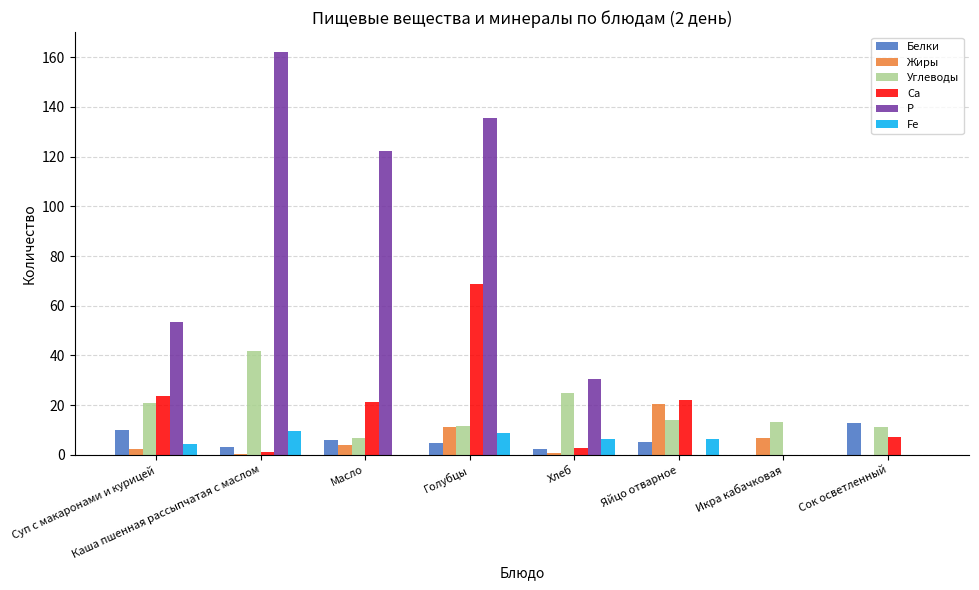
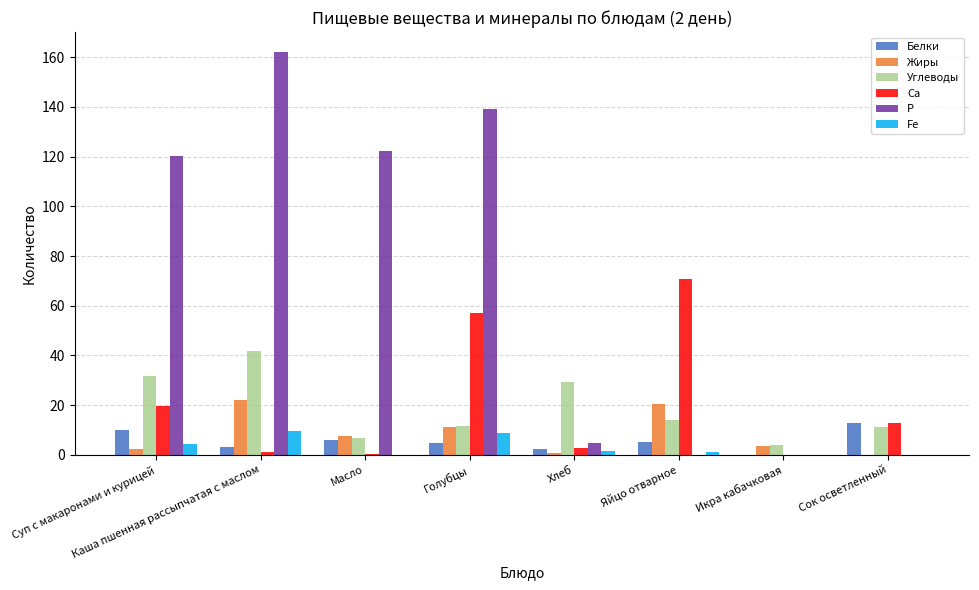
  {
    "Белки": {
      "Суп с макаронами и курицей": 10,
      "Каша пшенная рассыпчатая с маслом": 3,
      "Масло": 6,
      "Голубцы": 5,
      "Хлеб": 2,
      "Яйцо отварное": 5,
      "Икра кабачковая": 0,
      "Сок осветленный": 13
    },
    "Жиры": {
      "Суп с макаронами и курицей": 2,
-     "Каша пшенная рассыпчатая с маслом": 0,
-     "Масло": 4,
+     "Каша пшенная рассыпчатая с маслом": 22,
+     "Масло": 8,
      "Голубцы": 11,
      "Яйцо отварное": 21,
-     "Икра кабачковая": 7,
+     "Икра кабачковая": 4,
      "Сок осветленный": 0
    },
    "Углеводы": {
-     "Суп с макаронами и курицей": 21,
+     "Суп с макаронами и курицей": 32,
      "Каша пшенная рассыпчатая с маслом": 42,
      "Масло": 7,
      "Голубцы": 12,
-     "Хлеб": 25,
+     "Хлеб": 29,
      "Яйцо отварное": 14,
-     "Икра кабачковая": 13,
+     "Икра кабачковая": 4,
      "Сок осветленный": 11
    },
    "Са": {
-     "Суп с макаронами и курицей": 24,
+     "Суп с макаронами и курицей": 20,
      "Каша пшенная рассыпчатая с маслом": 1,
-     "Масло": 21,
-     "Голубцы": 69,
+     "Масло": 1,
+     "Голубцы": 57,
      "Хлеб": 3,
-     "Яйцо отварное": 22,
+     "Яйцо отварное": 71,
      "Икра кабачковая": 0,
-     "Сок осветленный": 7
+     "Сок осветленный": 13
    },
    "Р": {
-     "Суп с макаронами и курицей": 53,
+     "Суп с макаронами и курицей": 120,
      "Каша пшенная рассыпчатая с маслом": 162,
      "Масло": 122,
-     "Голубцы": 136,
-     "Хлеб": 31,
+     "Голубцы": 139,
+     "Хлеб": 5,
      "Яйцо отварное": 0,
      "Икра кабачковая": 0,
      "Сок осветленный": 0
    },
    "Fe": {
      "Суп с макаронами и курицей": 5,
      "Каша пшенная рассыпчатая с маслом": 10,
      "Масло": 0,
      "Голубцы": 9,
-     "Хлеб": 6,
-     "Яйцо отварное": 6,
+     "Хлеб": 1,
+     "Яйцо отварное": 1,
      "Икра кабачковая": 0,
      "Сок осветленный": 0
    }
  }
